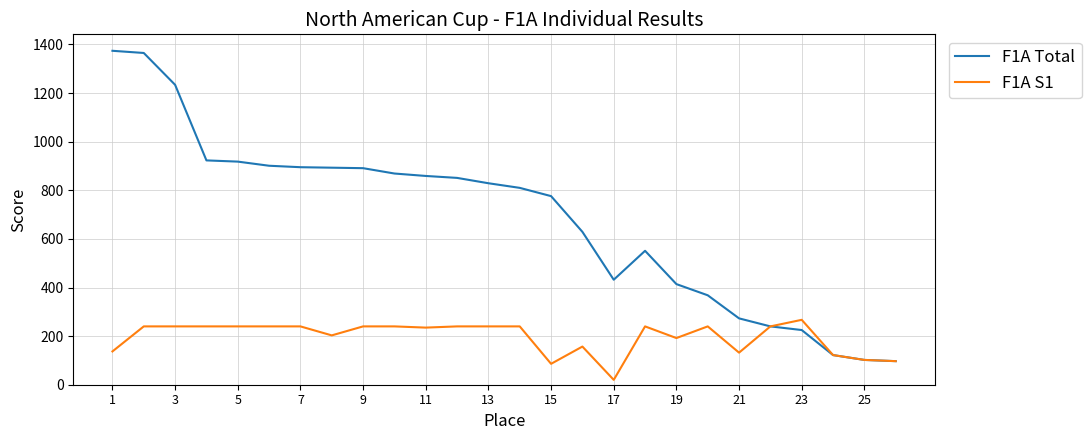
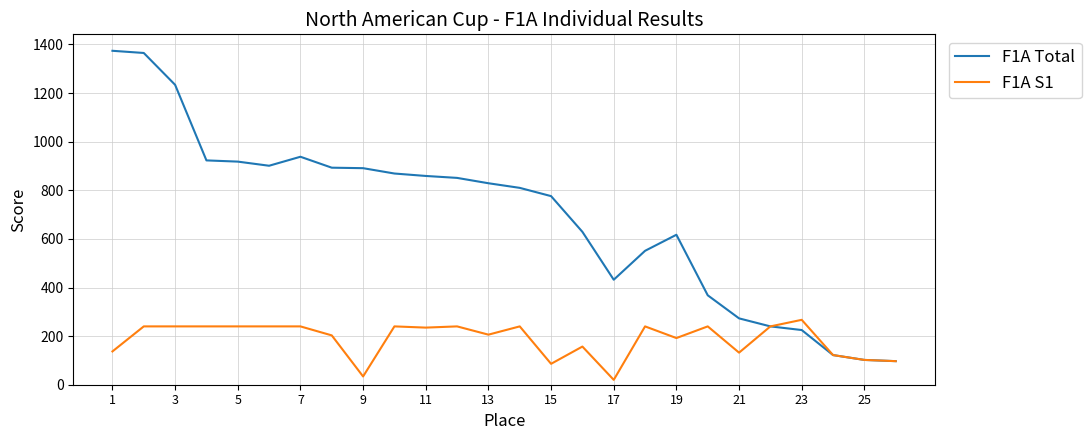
  {
    "F1A Total": {
      "1": 1370,
      "3": 1230,
      "5": 920,
-     "7": 900,
+     "7": 940,
      "9": 890,
      "11": 860,
      "13": 830,
      "15": 780,
      "17": 430,
-     "19": 410,
+     "19": 620,
      "21": 270,
      "23": 230
    },
    "F1A S1": {
      "1": 140,
      "3": 240,
      "5": 240,
      "7": 240,
-     "9": 240,
+     "9": 30,
      "11": 240,
-     "13": 240,
+     "13": 210,
      "15": 90,
      "17": 20,
      "19": 190,
      "21": 130,
      "23": 270
    }
  }
